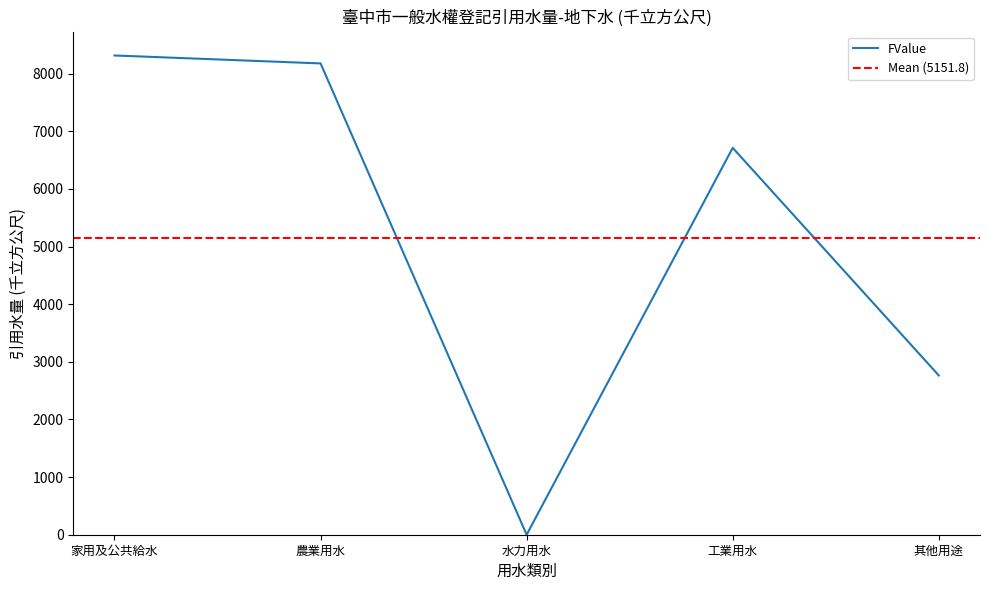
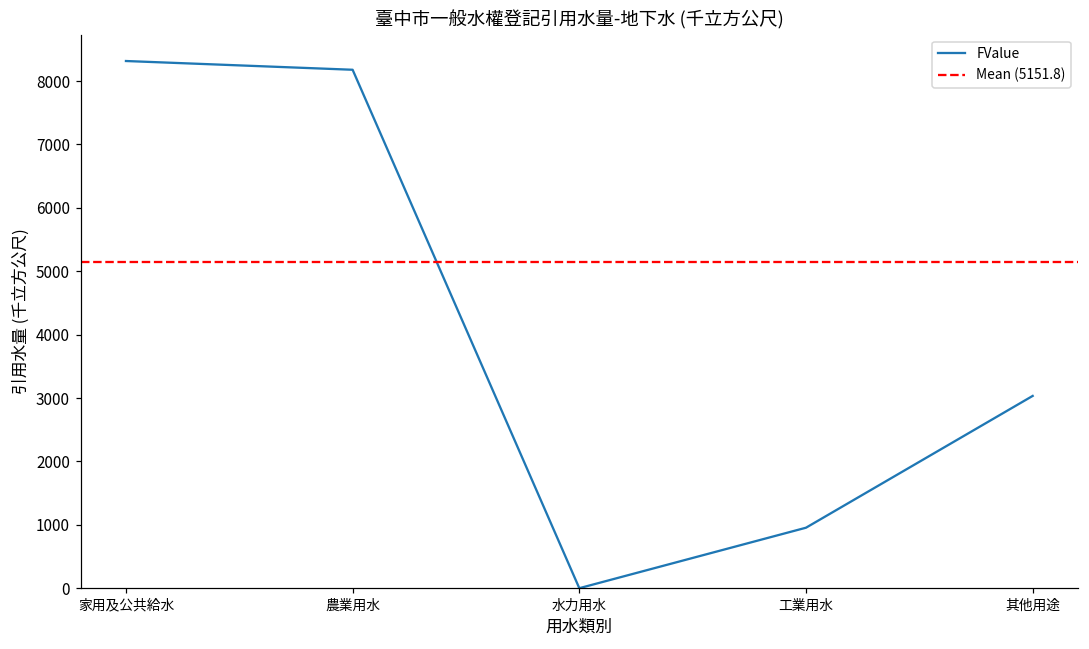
  {
    "家用及公共給水": 8300,
    "農業用水": 8200,
    "水力用水": 0,
-   "工業用水": 6700,
-   "其他用途": 2800
+   "工業用水": 1000,
+   "其他用途": 3000
  }
